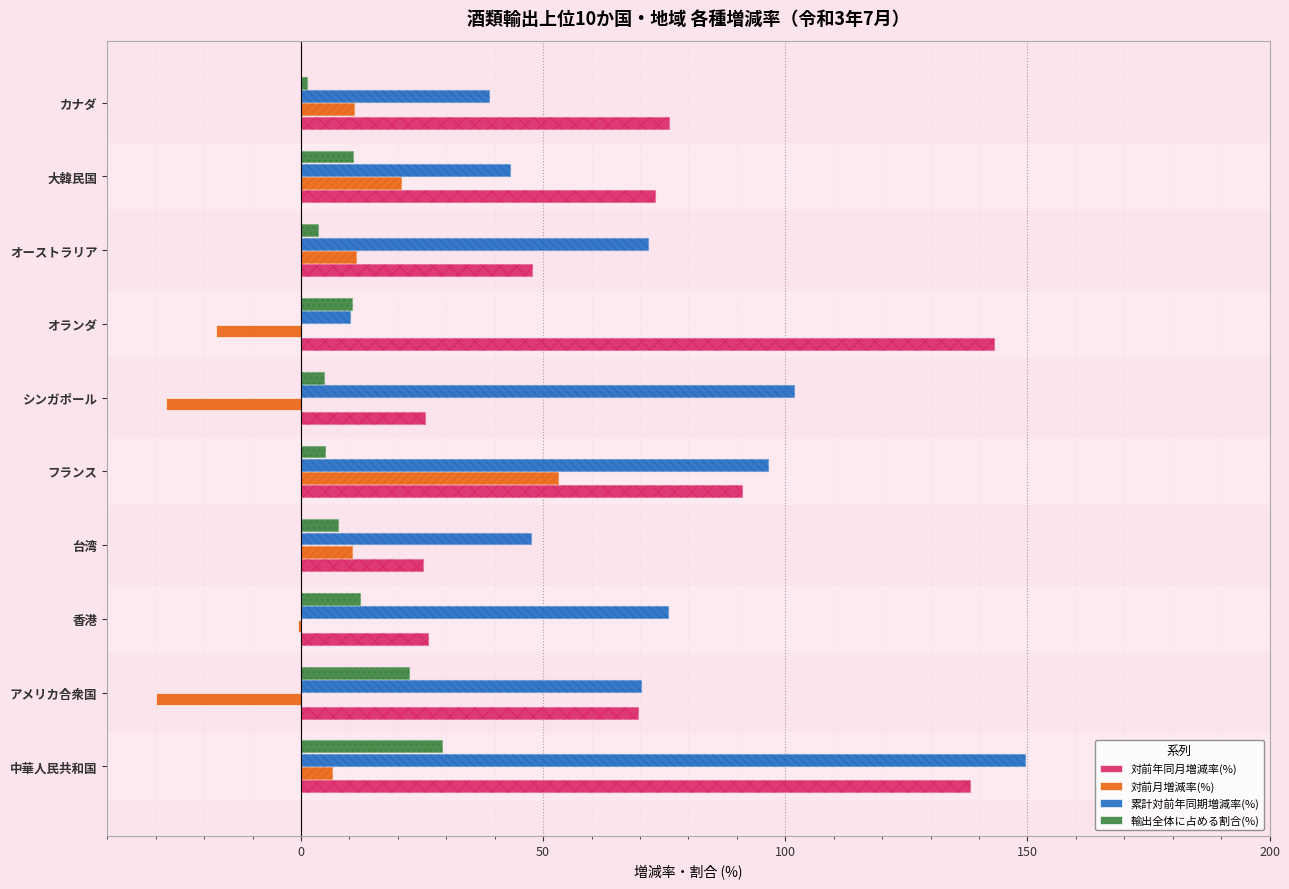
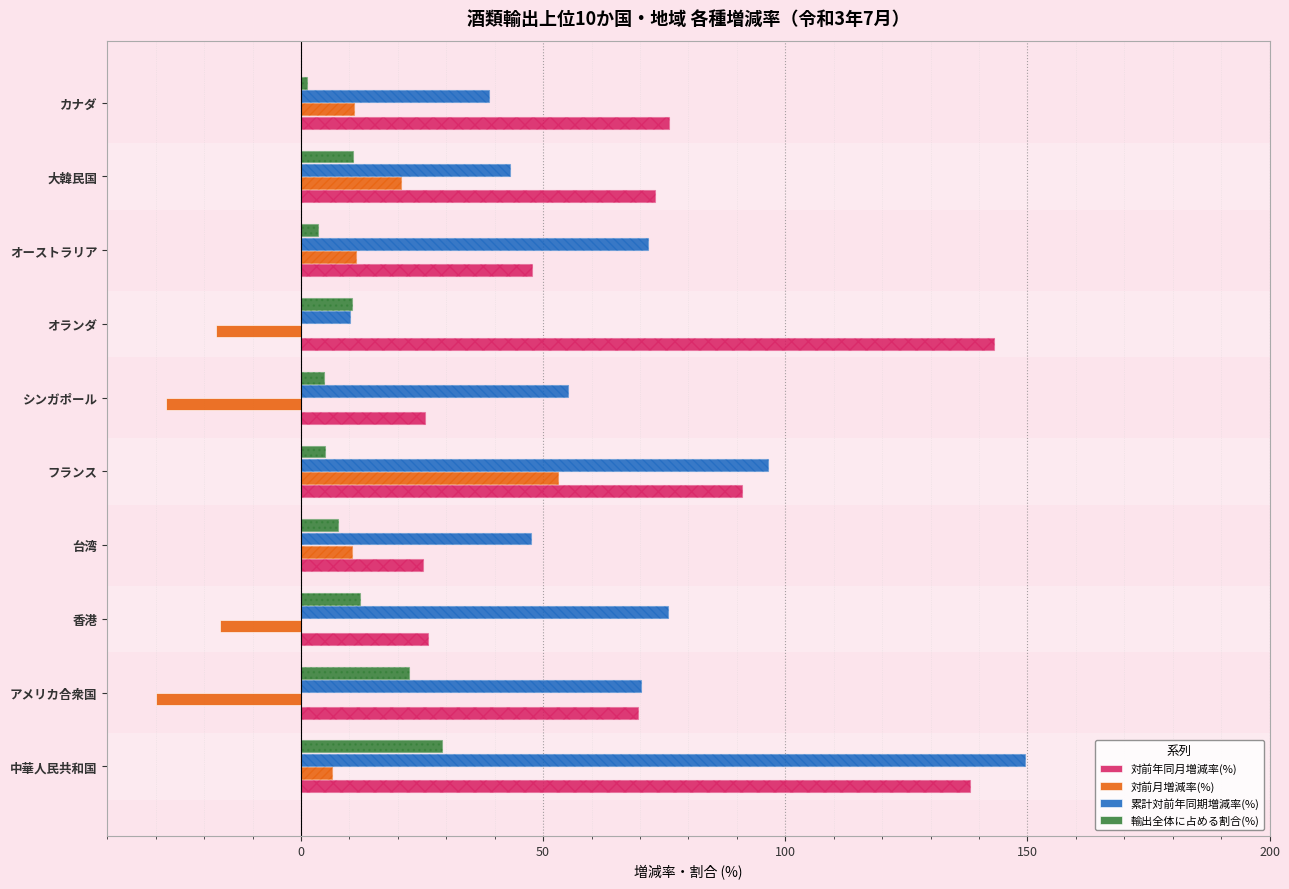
  {
    "対前年同月増減率(%)": {
      "カナダ": 76,
      "大韓民国": 73,
      "オーストラリア": 48,
      "オランダ": 143,
      "シンガポール": 26,
      "フランス": 91,
      "台湾": 25,
      "香港": 26,
      "アメリカ合衆国": 70,
      "中華人民共和国": 138
    },
    "対前月増減率(%)": {
      "カナダ": 11,
      "大韓民国": 21,
      "オーストラリア": 11,
      "オランダ": -17,
      "シンガポール": -28,
      "フランス": 53,
      "台湾": 11,
-     "香港": -1,
+     "香港": -17,
      "アメリカ合衆国": -30,
      "中華人民共和国": 6
    },
    "累計対前年同期増減率(%)": {
      "カナダ": 39,
      "大韓民国": 43,
      "オーストラリア": 72,
      "オランダ": 10,
-     "シンガポール": 102,
+     "シンガポール": 55,
      "フランス": 97,
      "台湾": 48,
      "香港": 76,
      "アメリカ合衆国": 70,
      "中華人民共和国": 150
    },
    "輸出全体に占める割合(%)": {
      "カナダ": 1,
      "大韓民国": 11,
      "オーストラリア": 4,
      "オランダ": 11,
      "シンガポール": 5,
      "フランス": 5,
      "台湾": 8,
      "香港": 12,
      "アメリカ合衆国": 22,
      "中華人民共和国": 29
    }
  }
